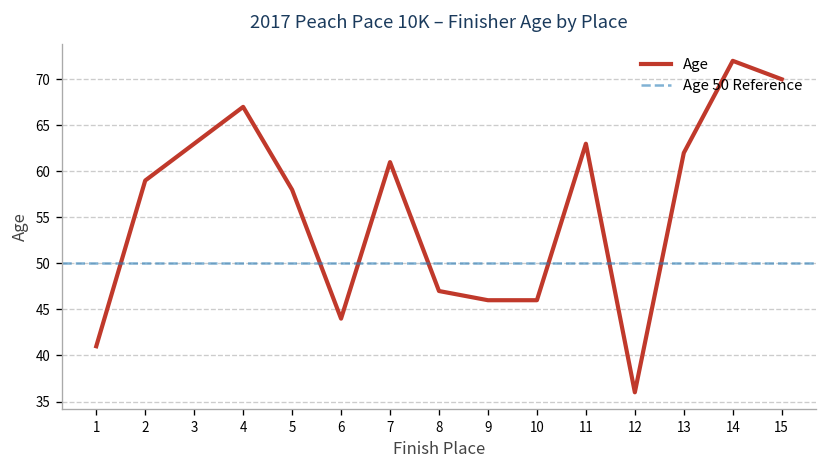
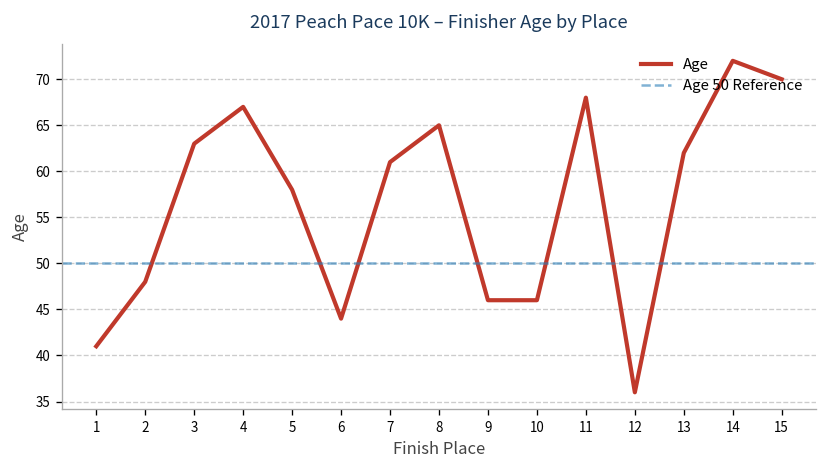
  {
    "1": 41,
-   "2": 59,
+   "2": 48,
    "3": 63,
    "4": 67,
    "5": 58,
    "6": 44,
    "7": 61,
-   "8": 47,
+   "8": 65,
    "9": 46,
    "10": 46,
-   "11": 63,
+   "11": 68,
    "12": 36,
    "13": 62,
    "14": 72,
    "15": 70
  }
